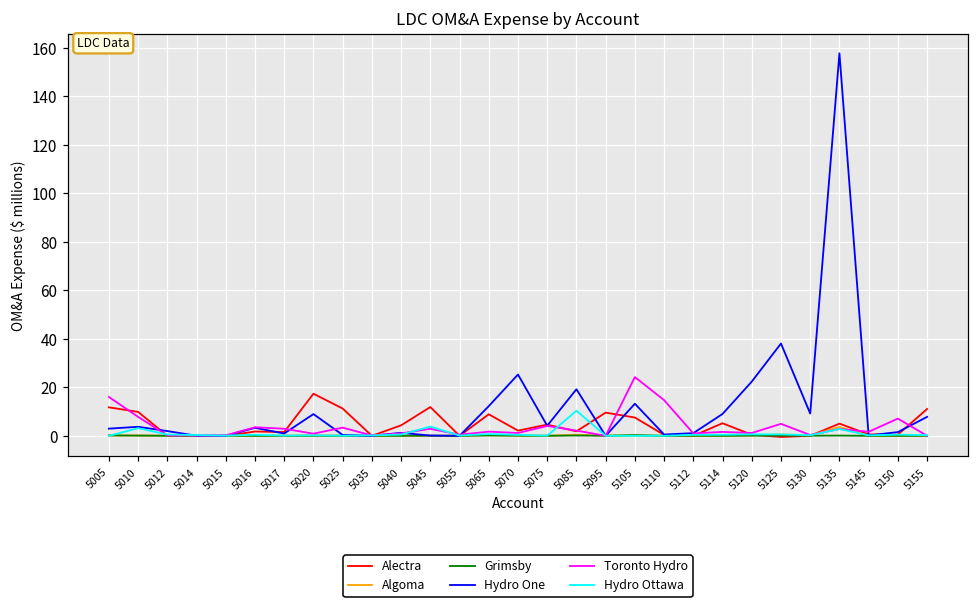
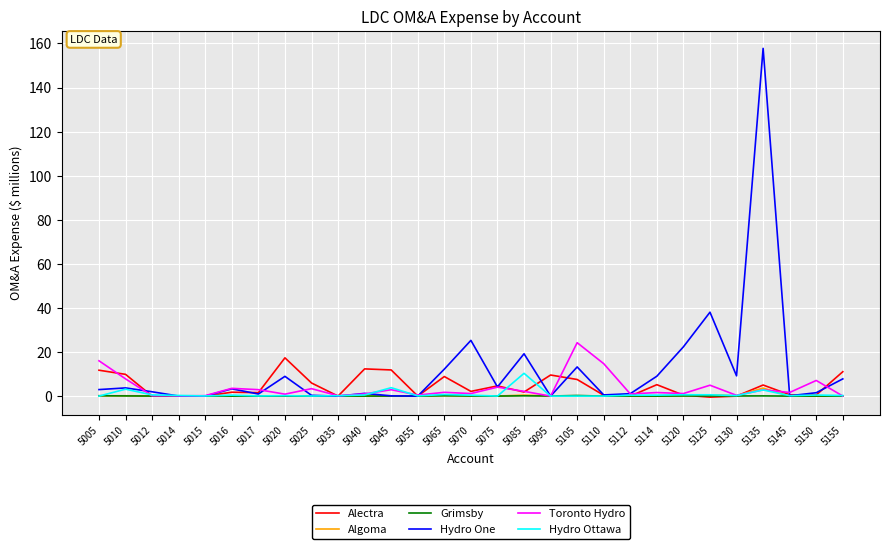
  {
    "Alectra": {
      "5005": 12,
      "5010": 10,
      "5016": 2,
      "5020": 17,
-     "5025": 11,
-     "5040": 4,
+     "5025": 6,
+     "5040": 12,
      "5045": 12,
      "5065": 9,
      "5095": 10,
      "5105": 8,
      "5114": 5,
      "5135": 5,
      "5155": 11
    },
    "Grimsby": {
      "5135": 0
    },
    "Hydro One": {
      "5005": 3,
      "5012": 2,
      "5020": 9,
      "5065": 12,
      "5070": 25,
      "5085": 19,
      "5105": 13,
      "5114": 9,
      "5120": 22,
      "5125": 38,
      "5130": 9,
      "5135": 158,
      "5155": 8
    },
    "Toronto Hydro": {
      "5005": 16,
      "5010": 8,
      "5017": 3,
      "5025": 3,
      "5105": 24,
      "5110": 15,
      "5114": 2,
      "5125": 5,
      "5150": 7
    },
    "Hydro Ottawa": {
      "5085": 10
    }
  }
